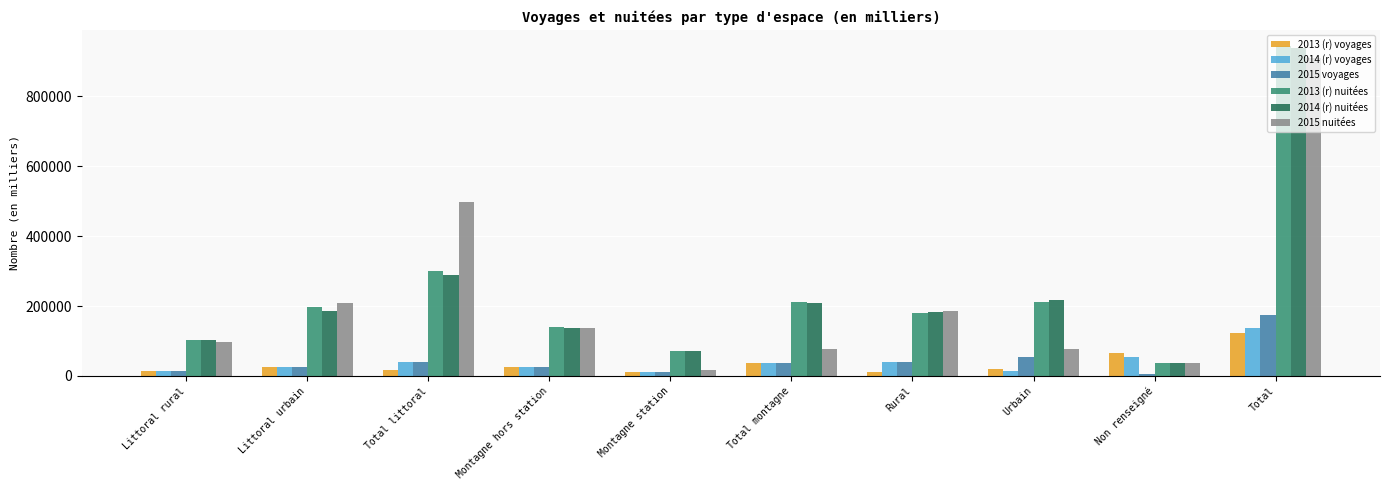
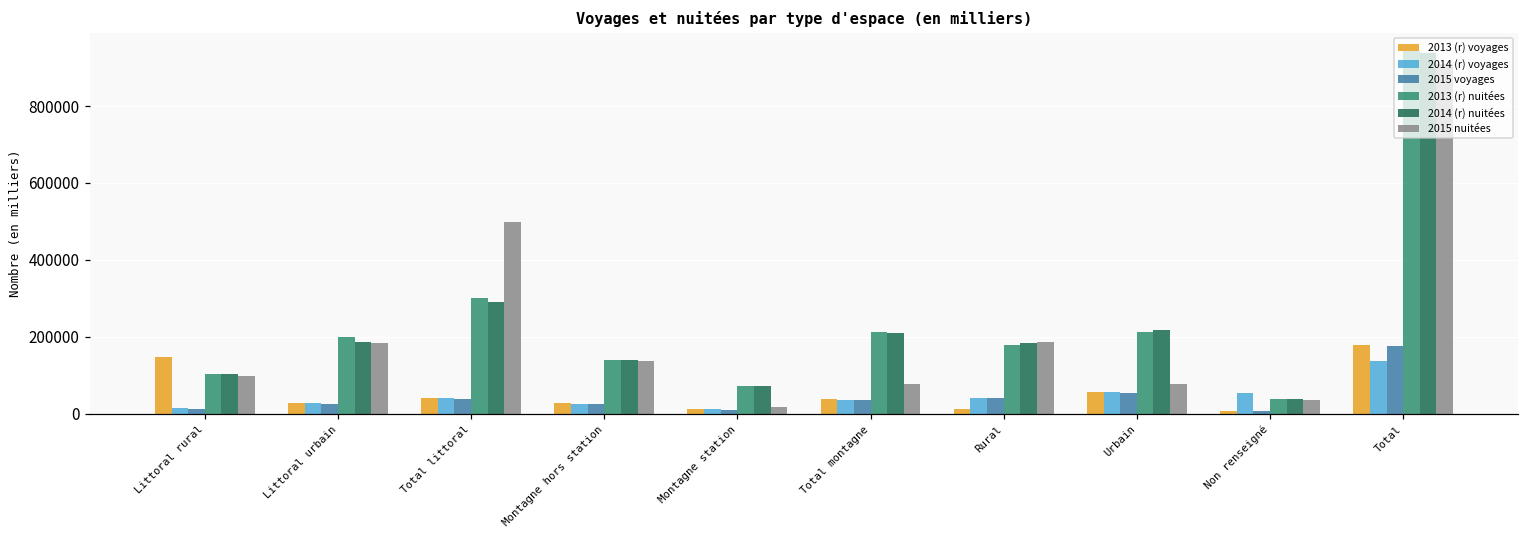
  {
    "2013 (r) voyages": {
-     "Littoral rural": 10000,
+     "Littoral rural": 150000,
      "Littoral urbain": 30000,
-     "Total littoral": 20000,
+     "Total littoral": 40000,
      "Montagne hors station": 30000,
      "Montagne station": 10000,
      "Total montagne": 40000,
      "Rural": 10000,
-     "Urbain": 20000,
-     "Non renseigné": 60000,
-     "Total": 120000
+     "Urbain": 50000,
+     "Non renseigné": 10000,
+     "Total": 180000
    },
    "2014 (r) voyages": {
      "Littoral rural": 10000,
      "Littoral urbain": 30000,
      "Total littoral": 40000,
      "Montagne hors station": 30000,
      "Montagne station": 10000,
      "Total montagne": 40000,
      "Rural": 40000,
-     "Urbain": 10000,
+     "Urbain": 60000,
      "Non renseigné": 50000,
      "Total": 140000
    },
    "2015 nuitées": {
      "Littoral rural": 100000,
-     "Littoral urbain": 210000,
+     "Littoral urbain": 180000,
      "Total littoral": 500000,
      "Montagne hors station": 140000,
      "Montagne station": 20000,
      "Total montagne": 80000,
      "Rural": 180000,
      "Urbain": 80000,
      "Non renseigné": 40000
    }
  }
